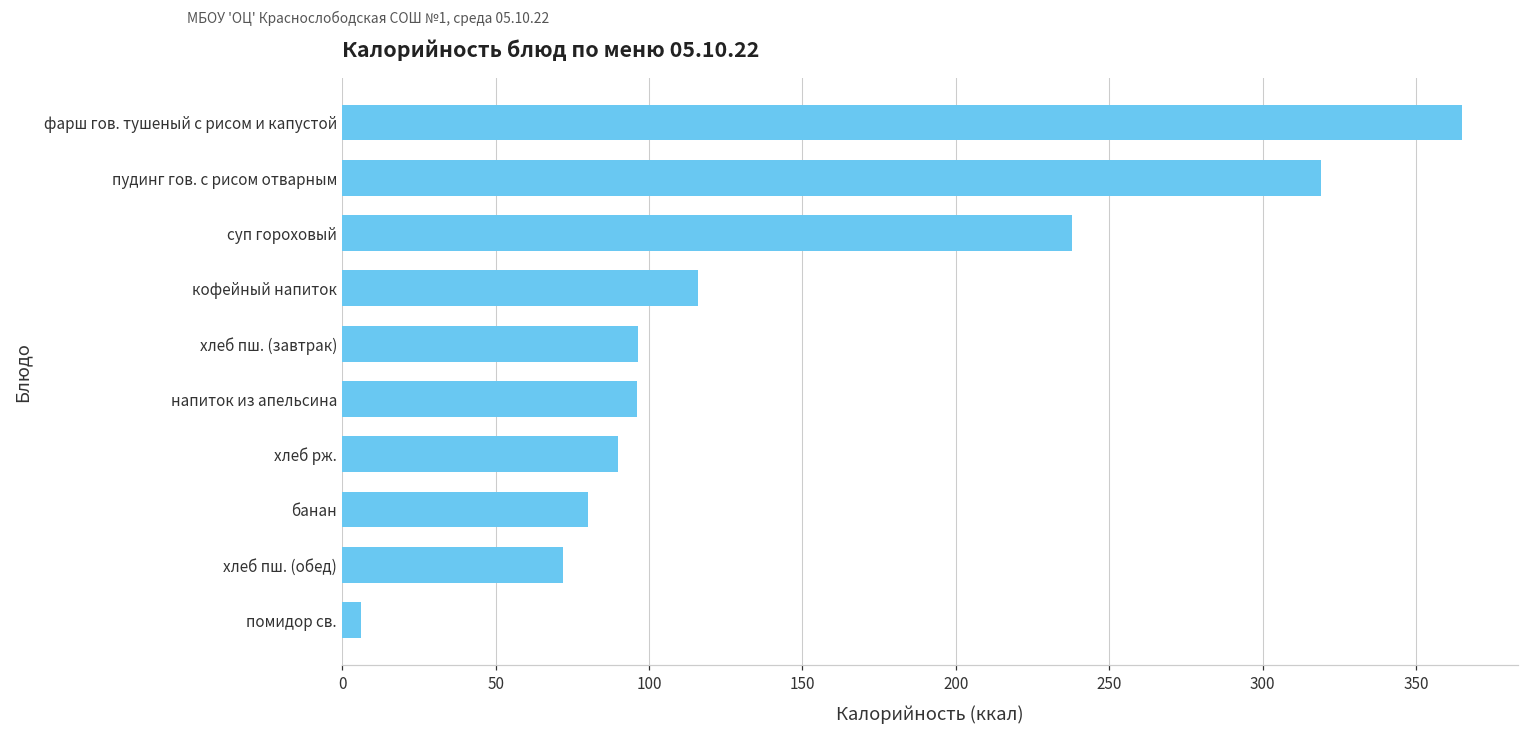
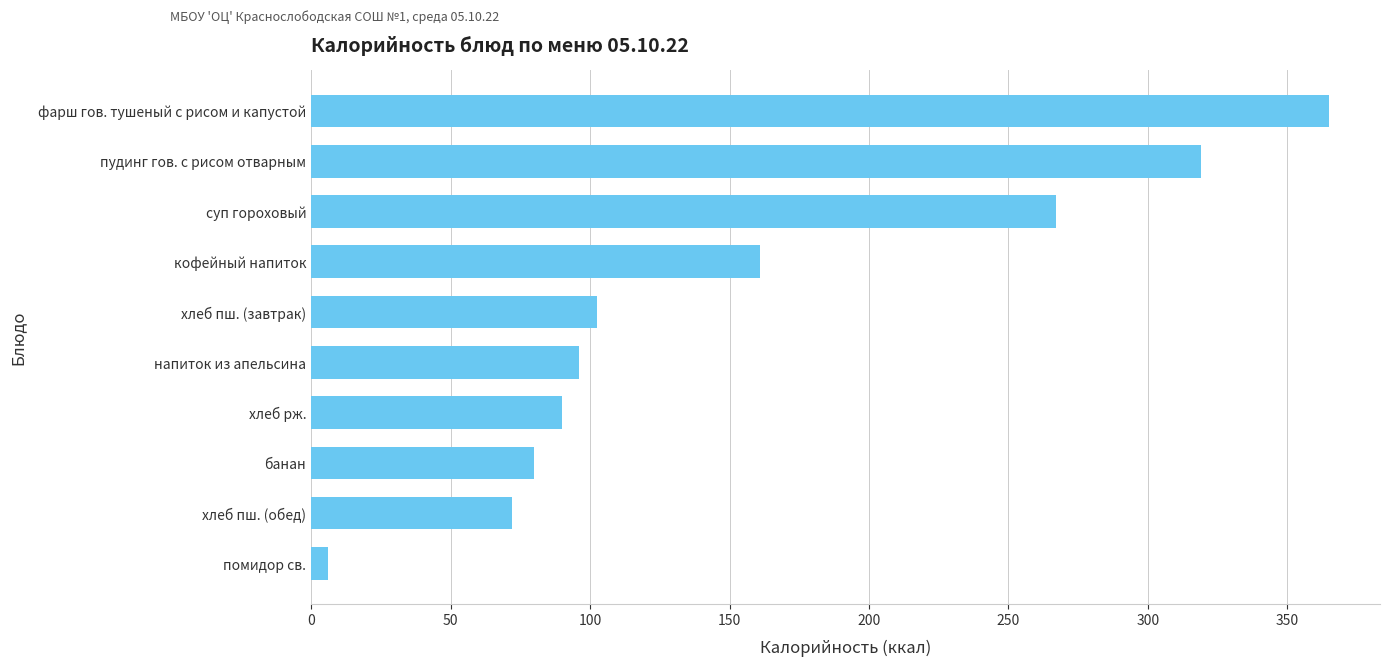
  {
    "фарш гов. тушеный с рисом и капустой": 365,
    "пудинг гов. с рисом отварным": 319,
-   "суп гороховый": 238,
-   "кофейный напиток": 116,
-   "хлеб пш. (завтрак)": 96,
+   "суп гороховый": 267,
+   "кофейный напиток": 161,
+   "хлеб пш. (завтрак)": 103,
    "напиток из апельсина": 96,
    "хлеб рж.": 90,
    "банан": 80,
    "хлеб пш. (обед)": 72,
    "помидор св.": 6
  }
